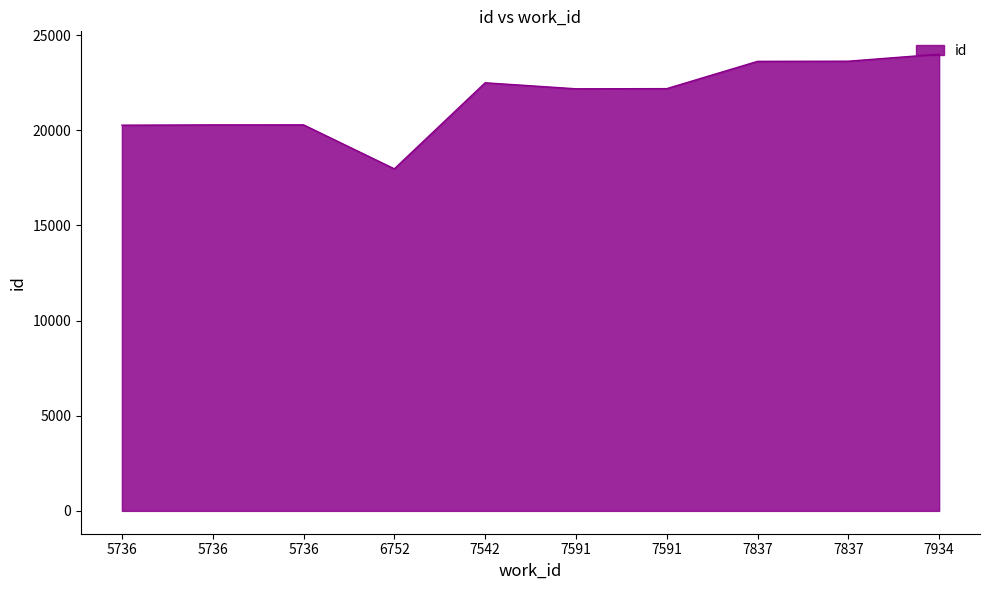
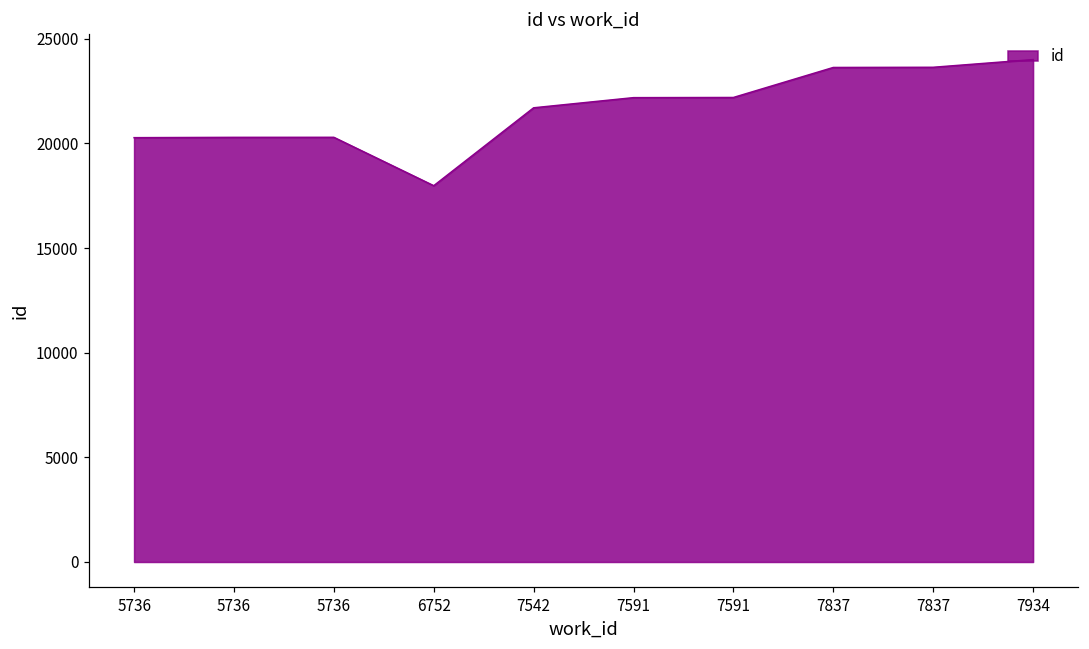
  {
    "6752": 18000,
-   "7542": 22500,
+   "7542": 21700,
    "7934": 24000
  }
